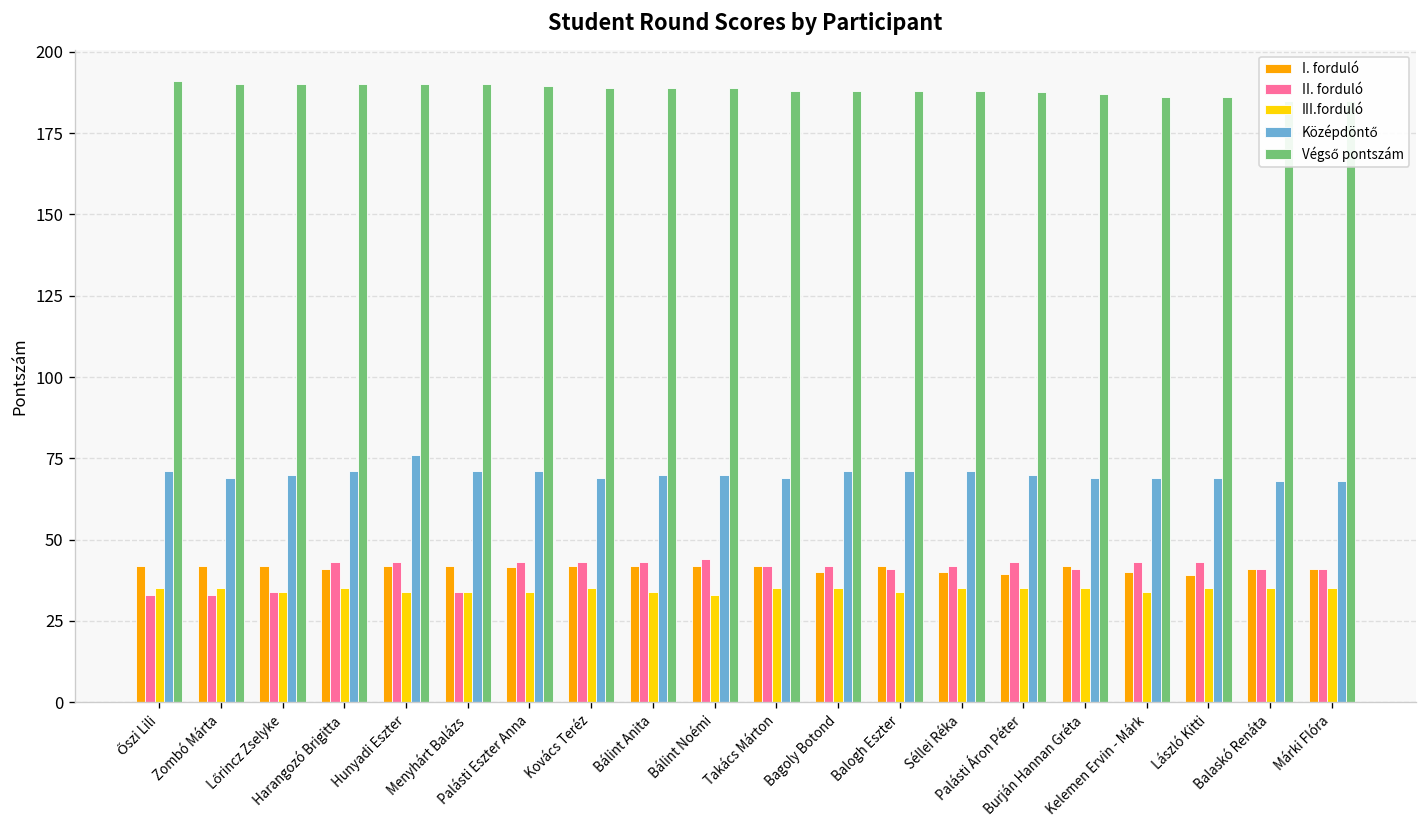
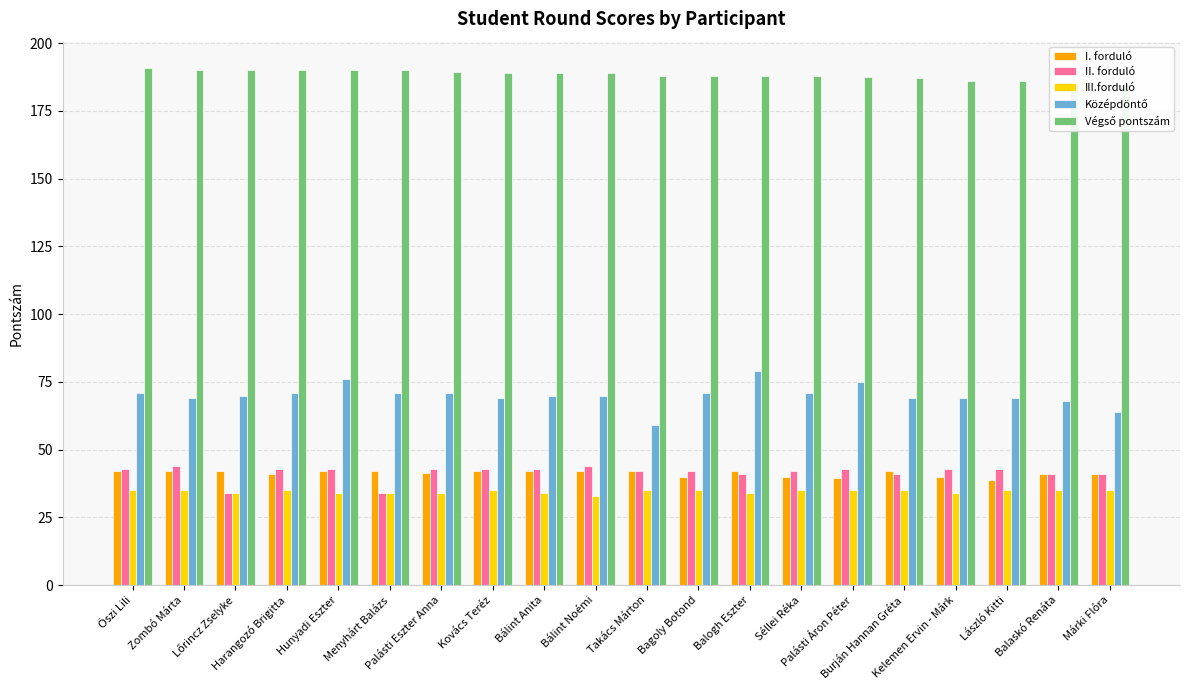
  {
    "II. forduló": {
-     "Őszi Lili": 33,
-     "Zombó Márta": 33,
+     "Őszi Lili": 43,
+     "Zombó Márta": 44,
      "Lőrincz Zselyke": 34,
      "Harangozó Brigitta": 43,
      "Hunyadi Eszter": 43,
      "Menyhárt Balázs": 34,
      "Palásti Eszter Anna": 43,
      "Kovács Teréz": 43,
      "Bálint Anita": 43,
      "Bálint Noémi": 44,
      "Takács Márton": 42,
      "Bagoly Botond": 42,
      "Balogh Eszter": 41,
      "Séllei Réka": 42,
      "Palásti Áron Péter": 43,
      "Burján Hannan Gréta": 41,
      "Kelemen Ervin - Márk": 43,
      "László Kitti": 43,
      "Balaskó Renáta": 41,
      "Márki Flóra": 41
    },
    "Középdöntő": {
      "Őszi Lili": 71,
      "Zombó Márta": 69,
      "Lőrincz Zselyke": 70,
      "Harangozó Brigitta": 71,
      "Hunyadi Eszter": 76,
      "Menyhárt Balázs": 71,
      "Palásti Eszter Anna": 71,
      "Kovács Teréz": 69,
      "Bálint Anita": 70,
      "Bálint Noémi": 70,
-     "Takács Márton": 69,
+     "Takács Márton": 59,
      "Bagoly Botond": 71,
-     "Balogh Eszter": 71,
+     "Balogh Eszter": 79,
      "Séllei Réka": 71,
-     "Palásti Áron Péter": 70,
+     "Palásti Áron Péter": 75,
      "Burján Hannan Gréta": 69,
      "Kelemen Ervin - Márk": 69,
      "László Kitti": 69,
      "Balaskó Renáta": 68,
-     "Márki Flóra": 68
+     "Márki Flóra": 64
    },
    "Végső pontszám": {
      "Őszi Lili": 191,
      "Zombó Márta": 190,
      "Lőrincz Zselyke": 190,
      "Harangozó Brigitta": 190,
      "Hunyadi Eszter": 190,
      "Menyhárt Balázs": 190,
      "Palásti Eszter Anna": 190,
      "Kovács Teréz": 189,
      "Bálint Anita": 189,
      "Bálint Noémi": 189,
      "Takács Márton": 188,
      "Bagoly Botond": 188,
      "Balogh Eszter": 188,
      "Séllei Réka": 188,
      "Palásti Áron Péter": 188,
      "Burján Hannan Gréta": 187,
      "Kelemen Ervin - Márk": 186,
      "László Kitti": 186
    }
  }
